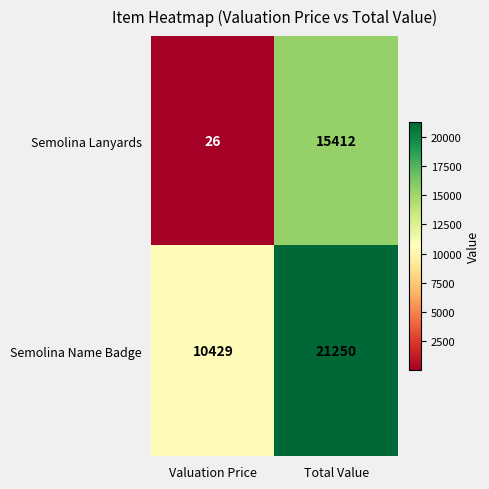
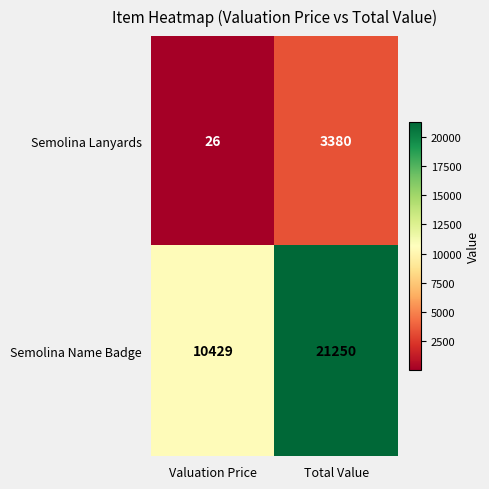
  {
    "Semolina Lanyards": {
      "Valuation Price": 26,
-     "Total Value": 15412
+     "Total Value": 3380
    },
    "Semolina Name Badge": {
      "Valuation Price": 10429,
      "Total Value": 21250
    }
  }
